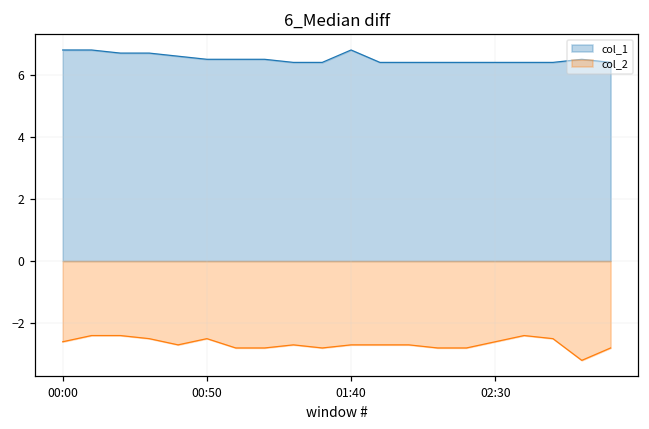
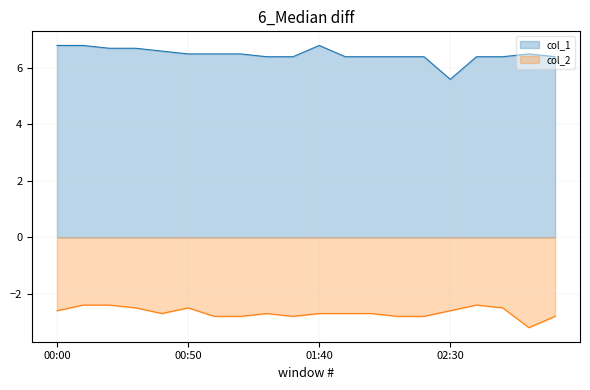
  {
    "col_1": {
      "00:00": 6.8,
      "00:50": 6.5,
      "01:40": 6.8,
-     "02:30": 6.4
+     "02:30": 5.6
    }
  }
